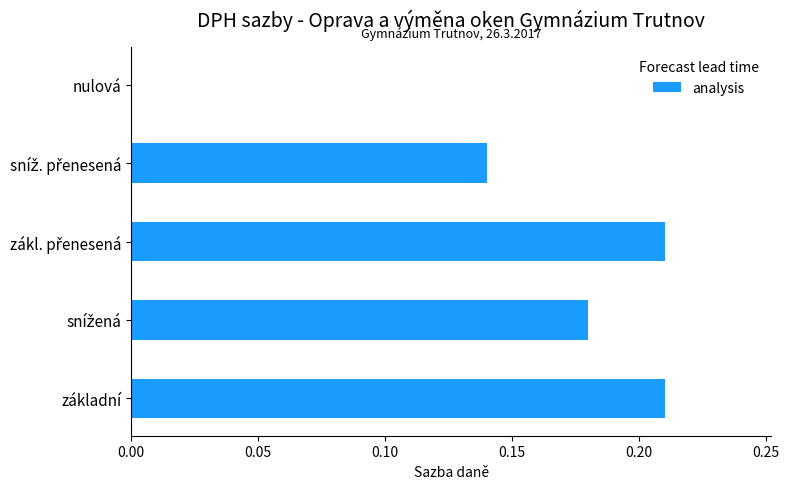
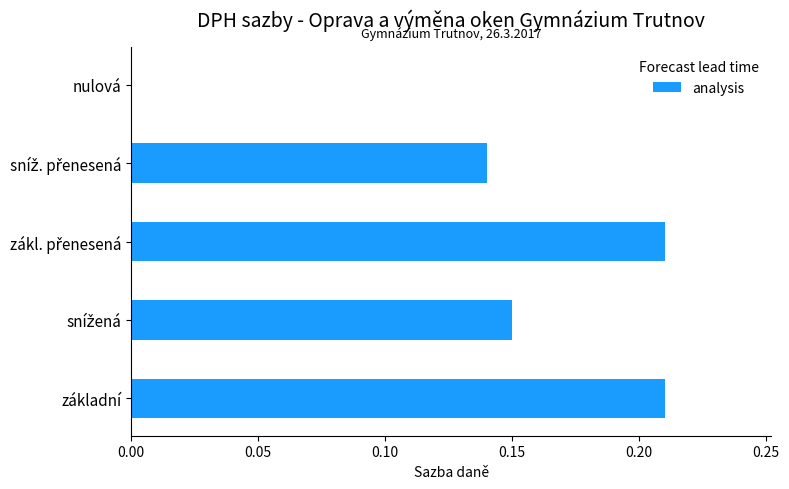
  {
    "nulová": 0.00,
    "sníž. přenesená": 0.14,
    "zákl. přenesená": 0.21,
-   "snížená": 0.18,
+   "snížená": 0.15,
    "základní": 0.21
  }
